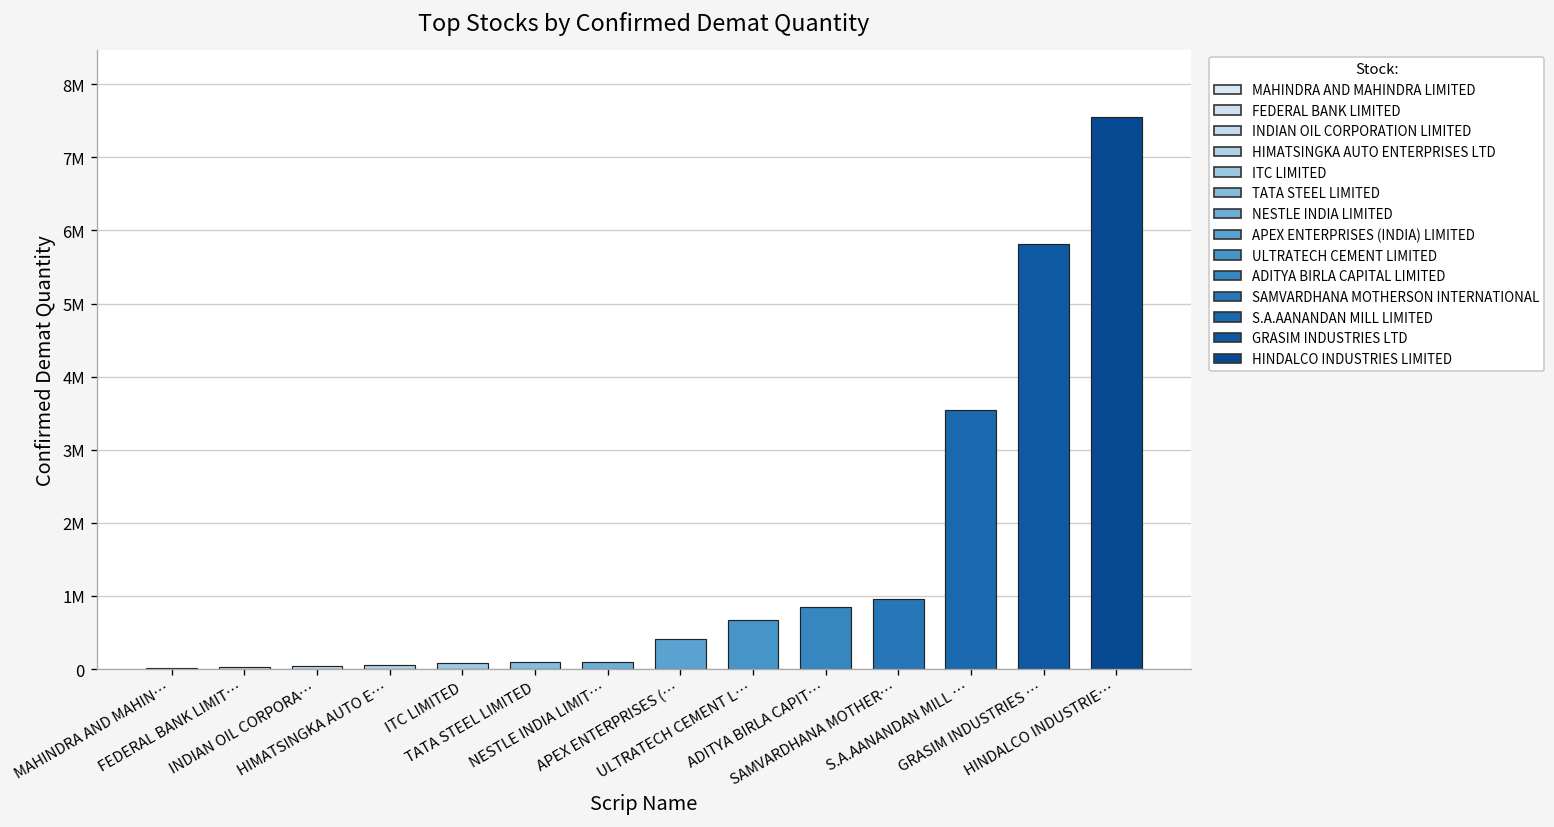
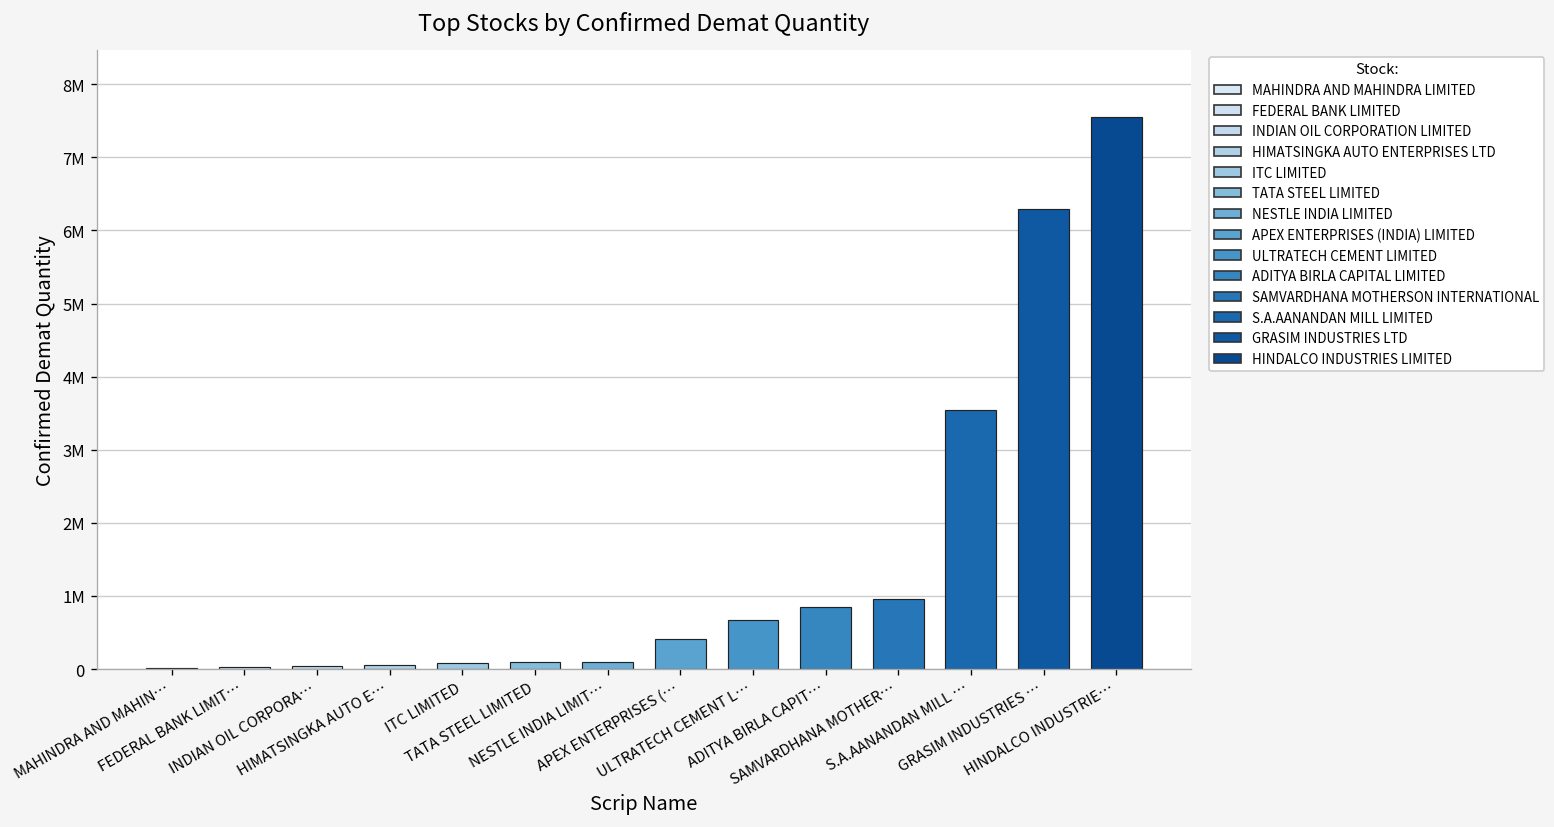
  {
    "INDIAN OIL CORPORA…": 0,
    "HIMATSINGKA AUTO E…": 100000,
    "ITC LIMITED": 100000,
    "TATA STEEL LIMITED": 100000,
    "NESTLE INDIA LIMIT…": 100000,
    "APEX ENTERPRISES (…": 400000,
    "ULTRATECH CEMENT L…": 700000,
    "ADITYA BIRLA CAPIT…": 900000,
    "SAMVARDHANA MOTHER…": 1000000,
    "S.A.AANANDAN MILL …": 3500000,
-   "GRASIM INDUSTRIES …": 5800000,
+   "GRASIM INDUSTRIES …": 6300000,
    "HINDALCO INDUSTRIE…": 7600000
  }
